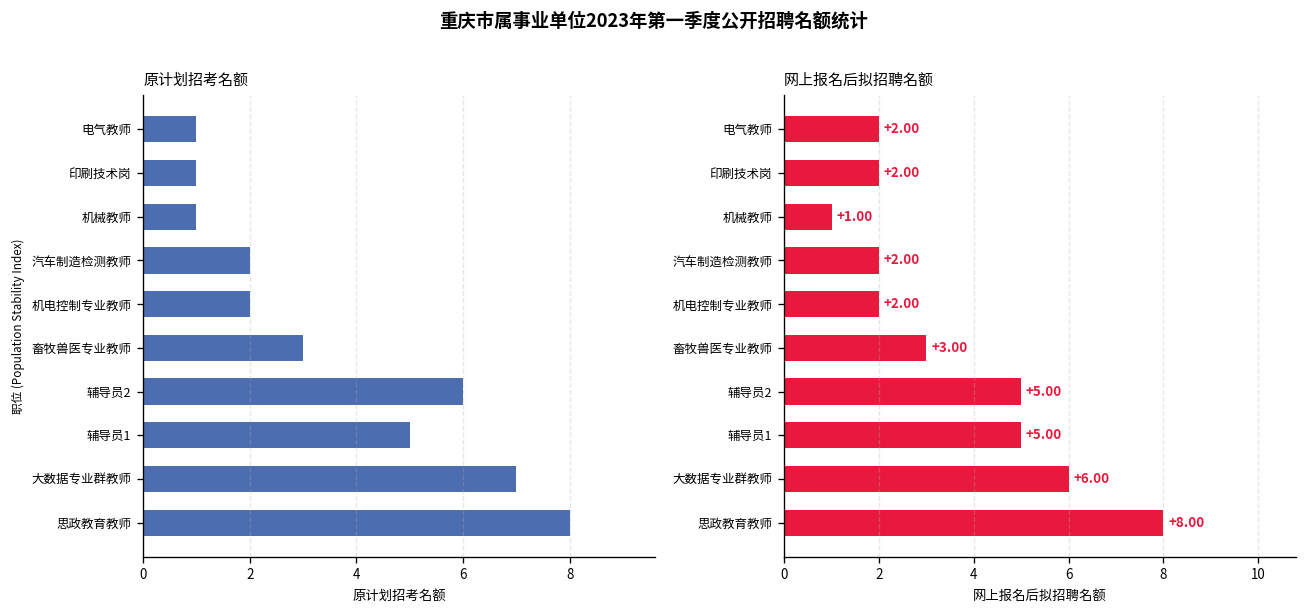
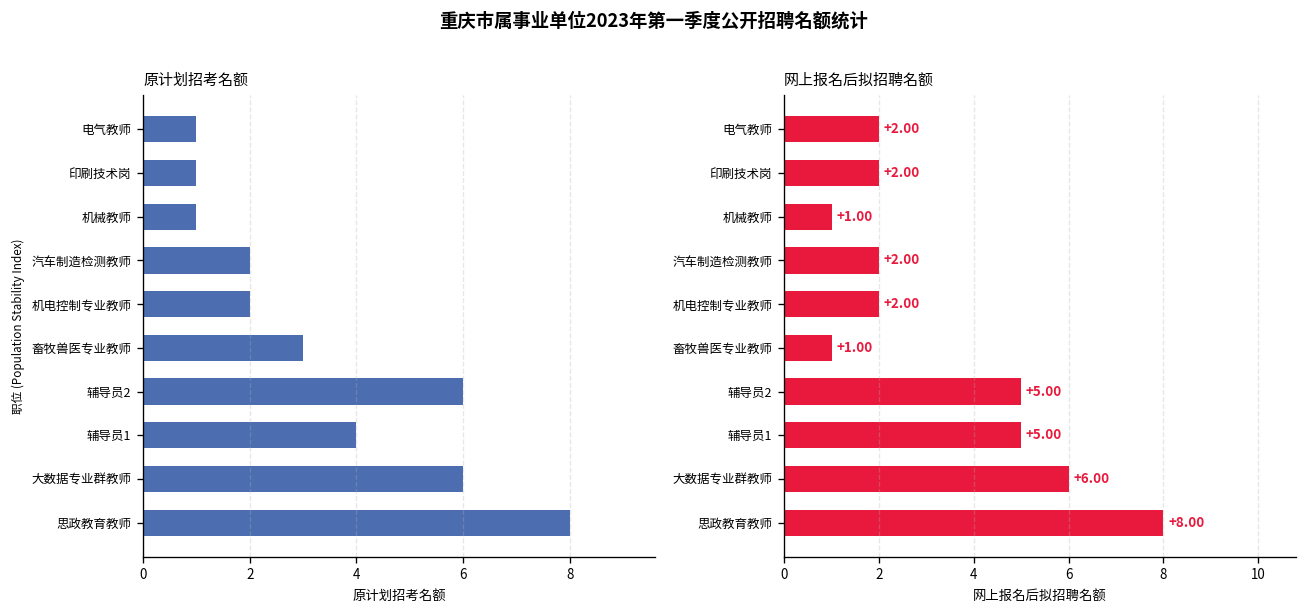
  {
    "原计划招考名额": {
      "电气教师": "1",
      "印刷技术岗": "1",
      "机械教师": "1",
      "汽车制造检测教师": "2",
      "机电控制专业教师": "2",
      "畜牧兽医专业教师": "3",
      "辅导员2": "6",
-     "辅导员1": "5",
-     "大数据专业群教师": "7",
+     "辅导员1": "4",
+     "大数据专业群教师": "6",
      "思政教育教师": "8"
    },
    "网上报名后拟招聘名额": {
      "电气教师": "+2.00",
      "印刷技术岗": "+2.00",
      "机械教师": "+1.00",
      "汽车制造检测教师": "+2.00",
      "机电控制专业教师": "+2.00",
-     "畜牧兽医专业教师": "+3.00",
+     "畜牧兽医专业教师": "+1.00",
      "辅导员2": "+5.00",
      "辅导员1": "+5.00",
      "大数据专业群教师": "+6.00",
      "思政教育教师": "+8.00"
    }
  }
